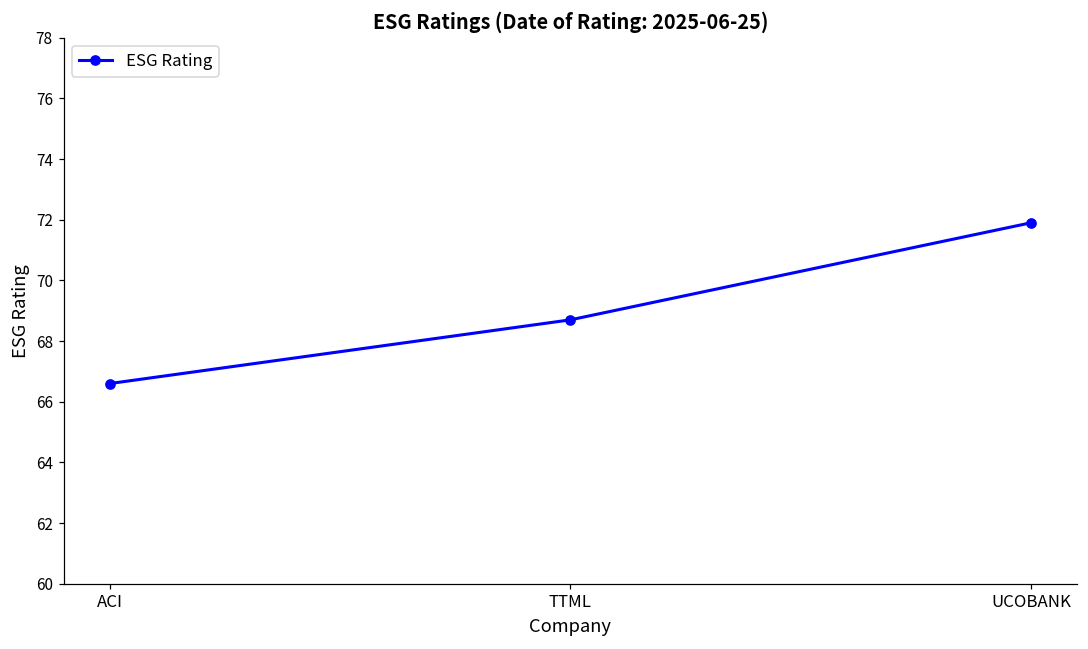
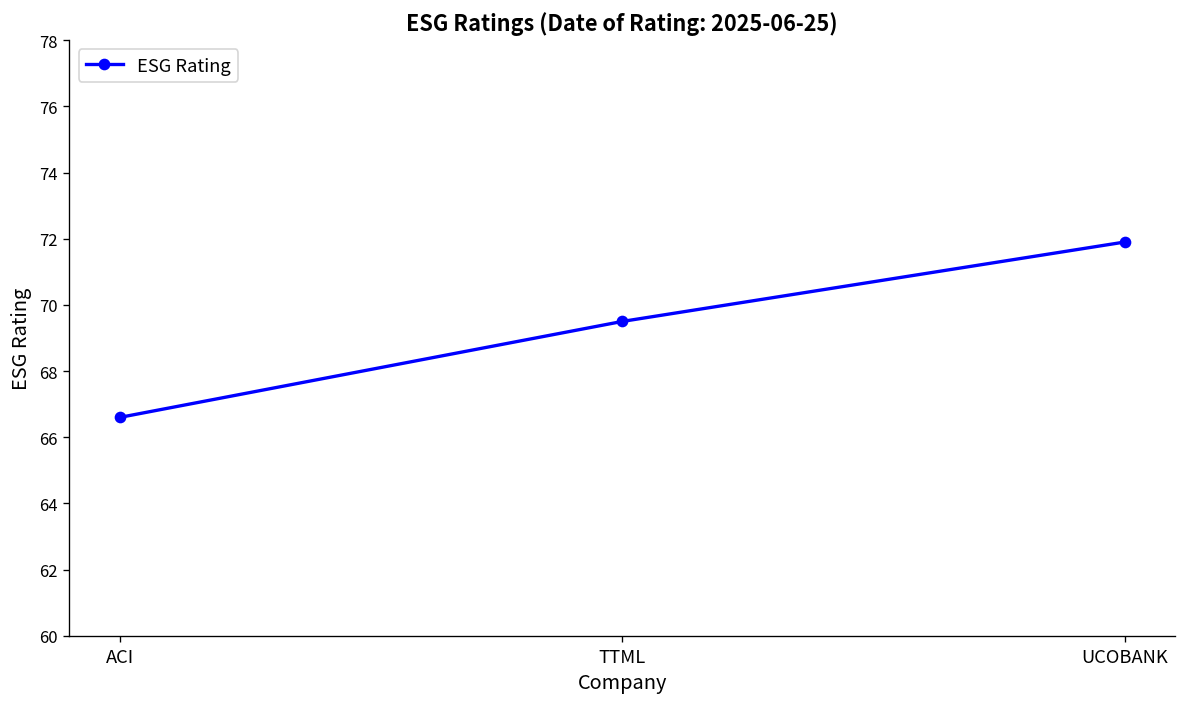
  {
    "ACI": 66.6,
-   "TTML": 68.7,
+   "TTML": 69.5,
    "UCOBANK": 71.9
  }
